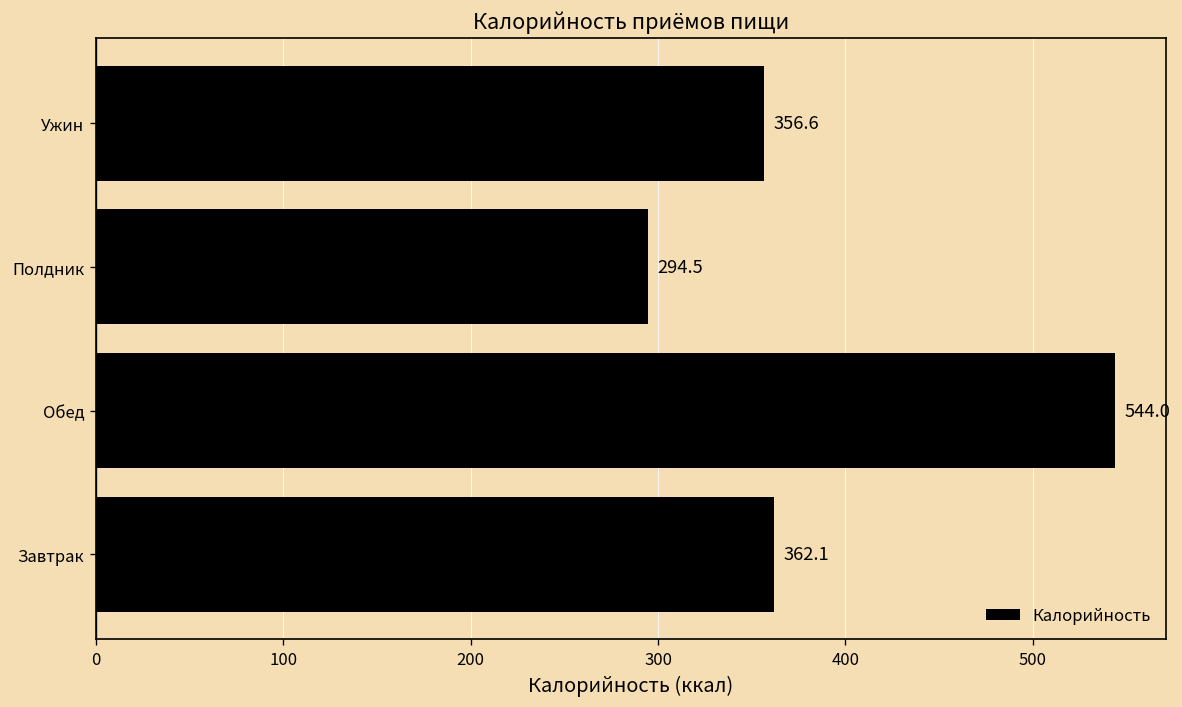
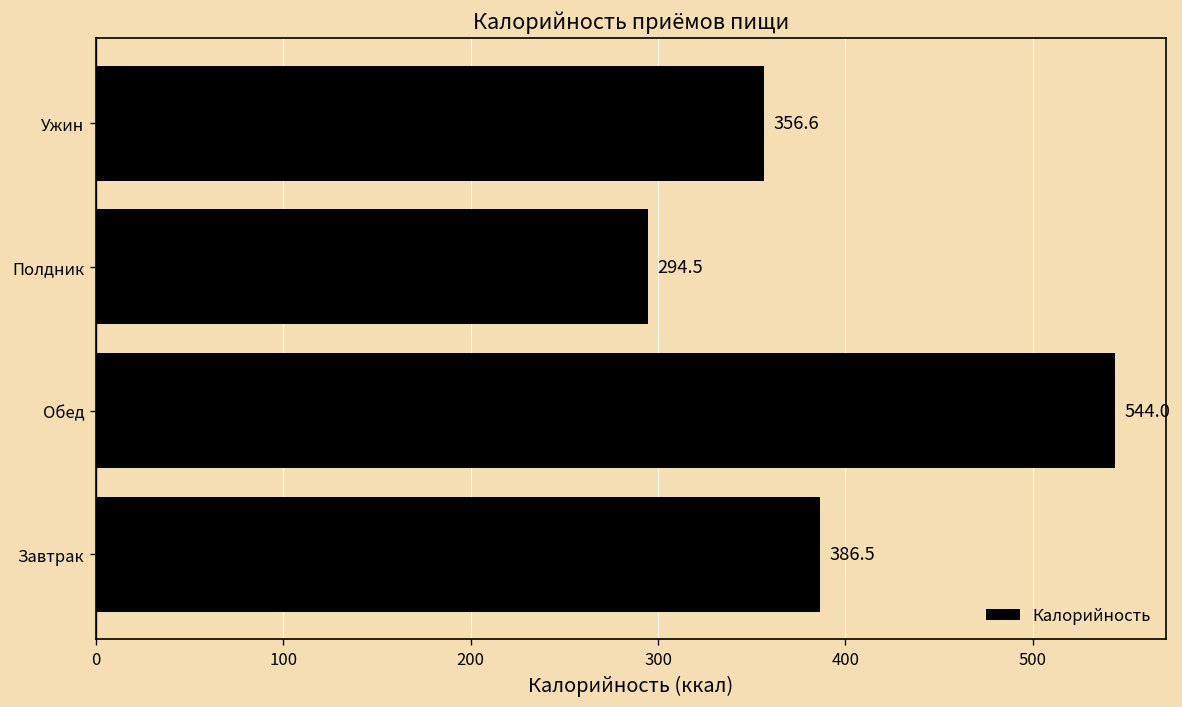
  {
    "Ужин": 356.6,
    "Полдник": 294.5,
    "Обед": 544.0,
-   "Завтрак": 362.1
+   "Завтрак": 386.5
  }
